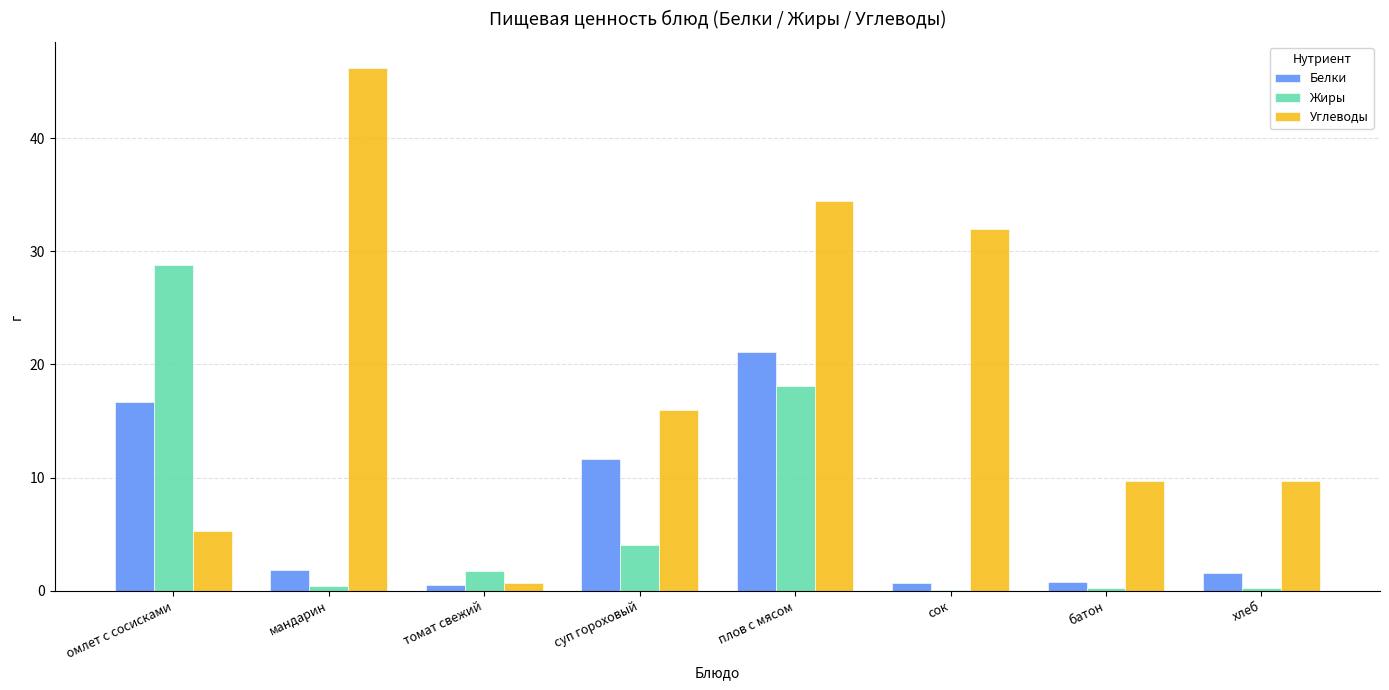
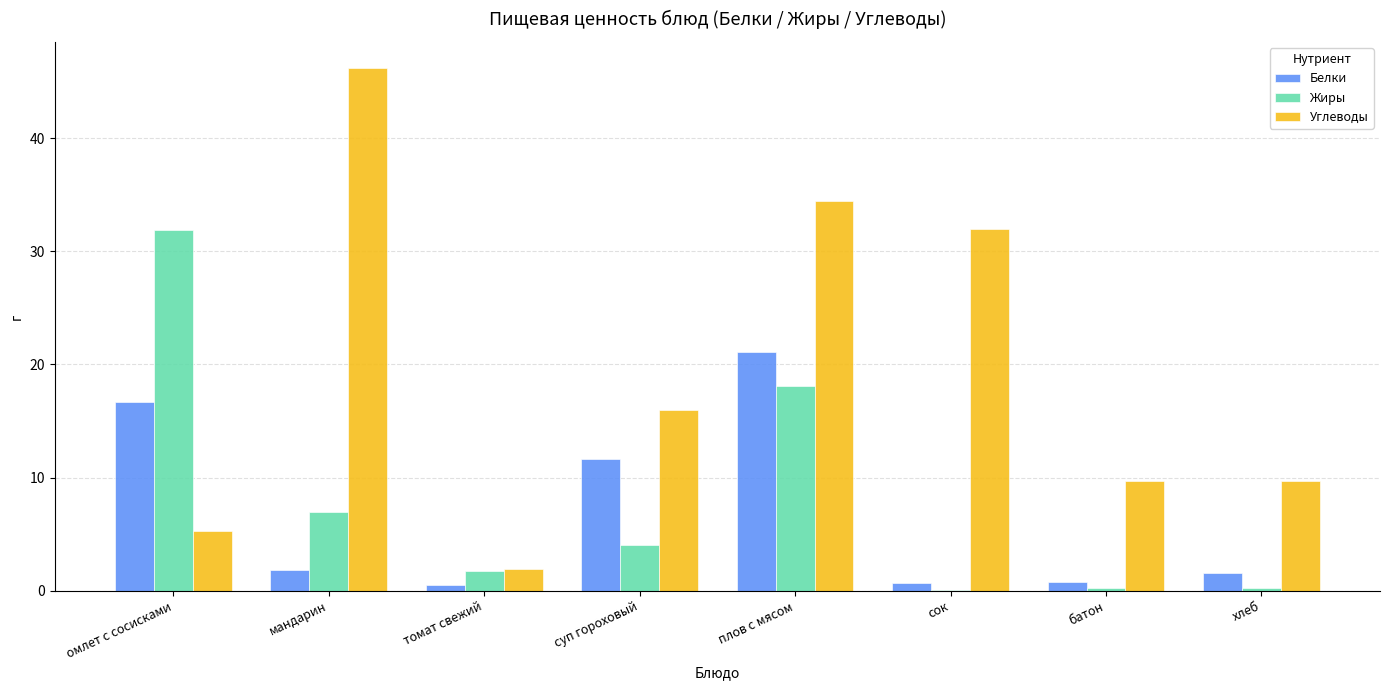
  {
    "Белки": {
      "омлет с сосисками": 16.7,
      "мандарин": 1.8,
      "томат свежий": 0.6,
      "суп гороховый": 11.6,
      "плов с мясом": 21.1,
      "сок": 0.7,
      "батон": 0.8,
      "хлеб": 1.6
    },
    "Жиры": {
-     "омлет с сосисками": 28.8,
-     "мандарин": 0.4,
+     "омлет с сосисками": 31.9,
+     "мандарин": 7.0,
      "томат свежий": 1.8,
      "суп гороховый": 4.0,
      "плов с мясом": 18.1
    },
    "Углеводы": {
      "омлет с сосисками": 5.3,
      "мандарин": 46.2,
-     "томат свежий": 0.7,
+     "томат свежий": 1.9,
      "суп гороховый": 16.0,
      "плов с мясом": 34.4,
      "сок": 32.0,
      "батон": 9.7,
      "хлеб": 9.7
    }
  }
